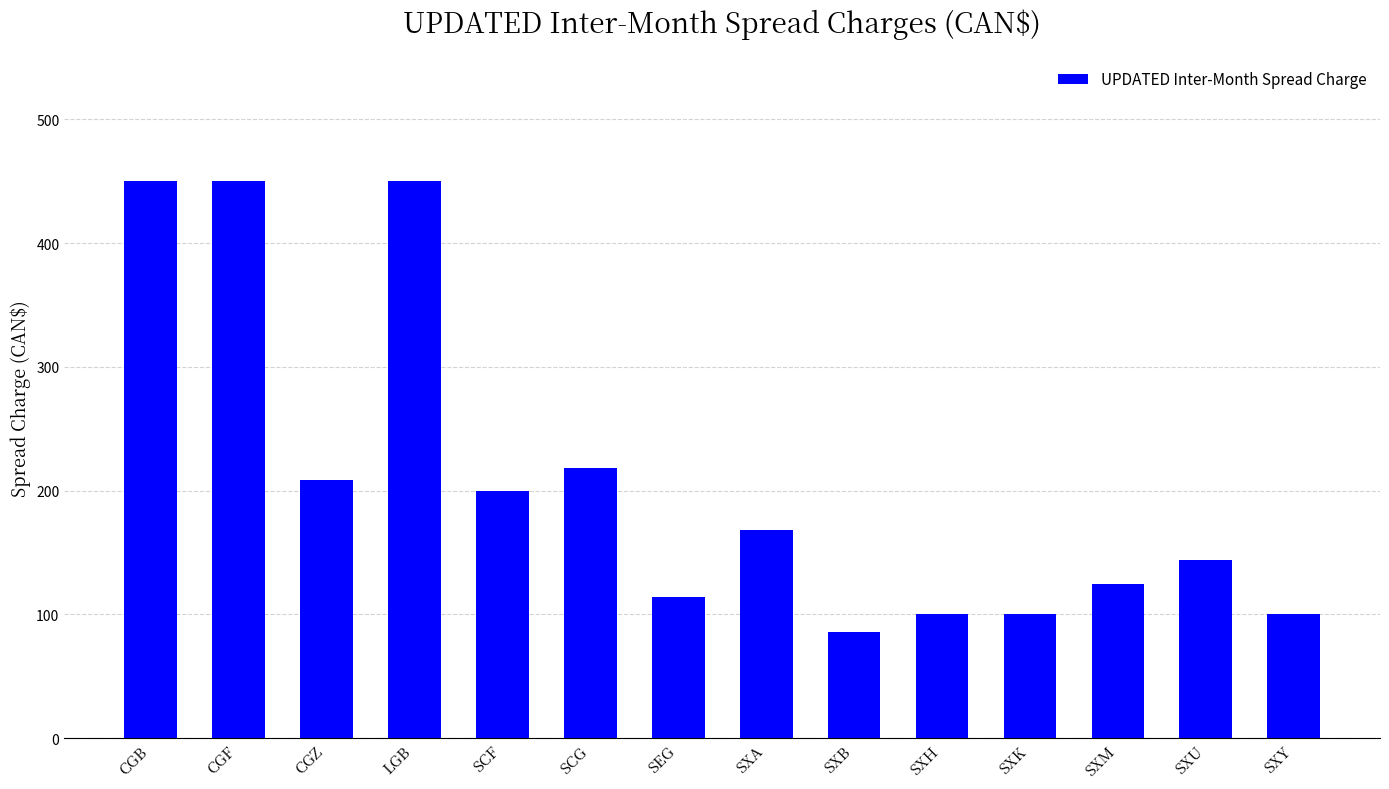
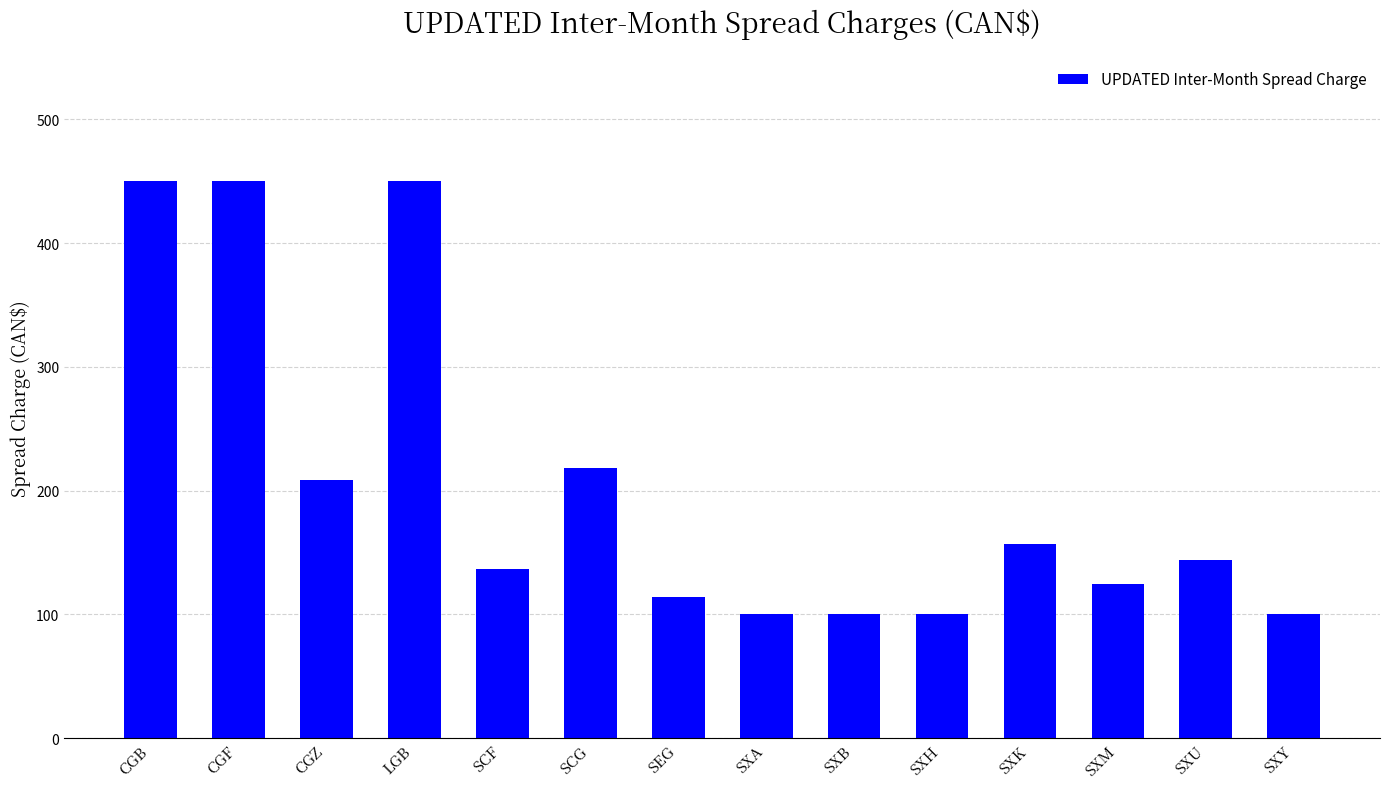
  {
    "CGB": 450,
    "CGF": 450,
    "CGZ": 209,
    "LGB": 450,
-   "SCF": 200,
+   "SCF": 137,
    "SCG": 218,
    "SEG": 114,
-   "SXA": 168,
-   "SXB": 86,
+   "SXA": 100,
+   "SXB": 100,
    "SXH": 100,
-   "SXK": 100,
+   "SXK": 157,
    "SXM": 125,
    "SXU": 144,
    "SXY": 100
  }
